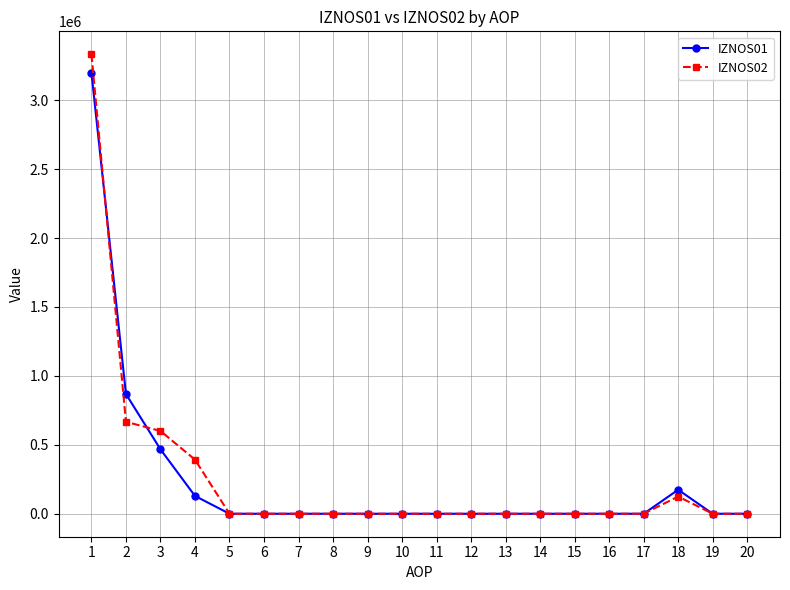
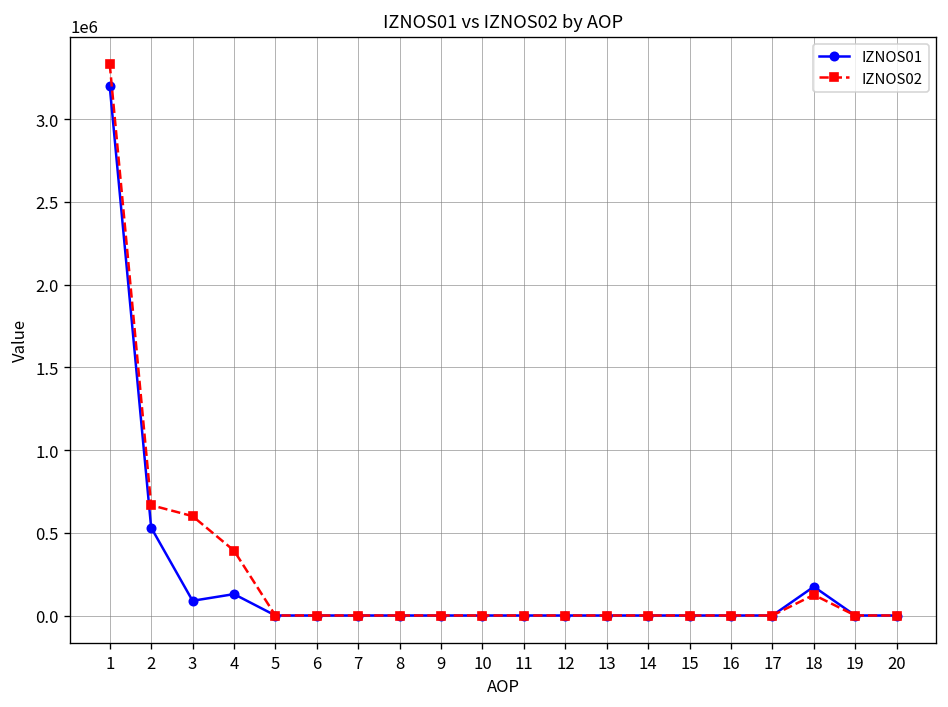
  {
    "IZNOS01": {
      "1": 3200000,
-     "2": 870000,
-     "3": 470000,
+     "2": 530000,
+     "3": 90000,
      "4": 130000,
      "18": 170000
    },
    "IZNOS02": {
      "1": 3330000,
      "2": 670000,
      "3": 600000,
      "4": 390000,
      "18": 120000
    }
  }
